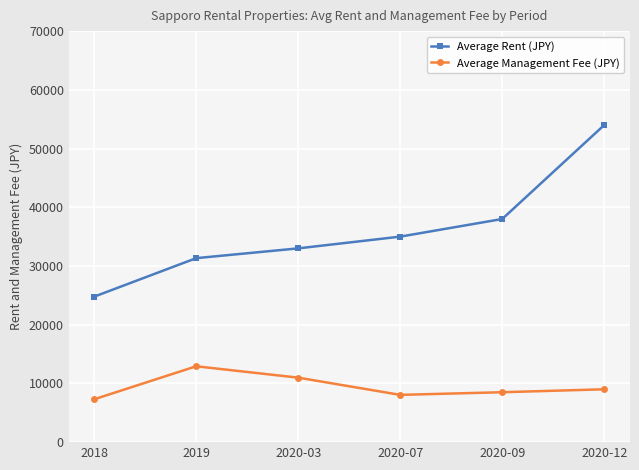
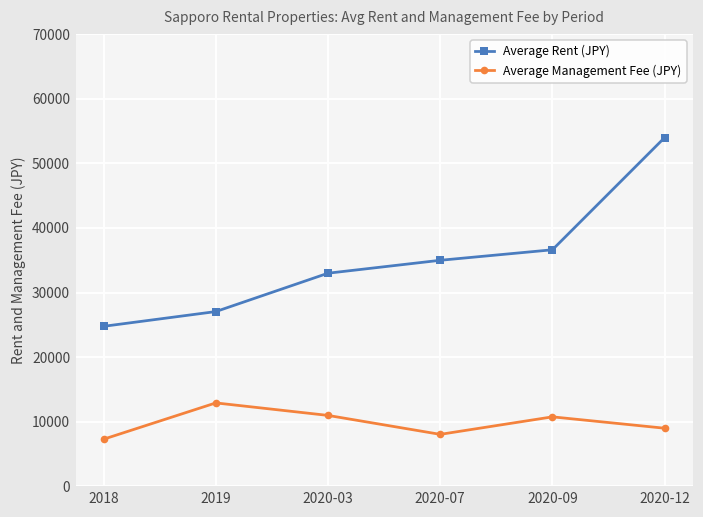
  {
    "Average Rent (JPY)": {
      "2018": 25000,
-     "2019": 31000,
+     "2019": 27000,
      "2020-03": 33000,
      "2020-07": 35000,
-     "2020-09": 38000,
+     "2020-09": 37000,
      "2020-12": 54000
    },
    "Average Management Fee (JPY)": {
      "2018": 7000,
      "2019": 13000,
      "2020-03": 11000,
      "2020-07": 8000,
-     "2020-09": 9000,
+     "2020-09": 11000,
      "2020-12": 9000
    }
  }
